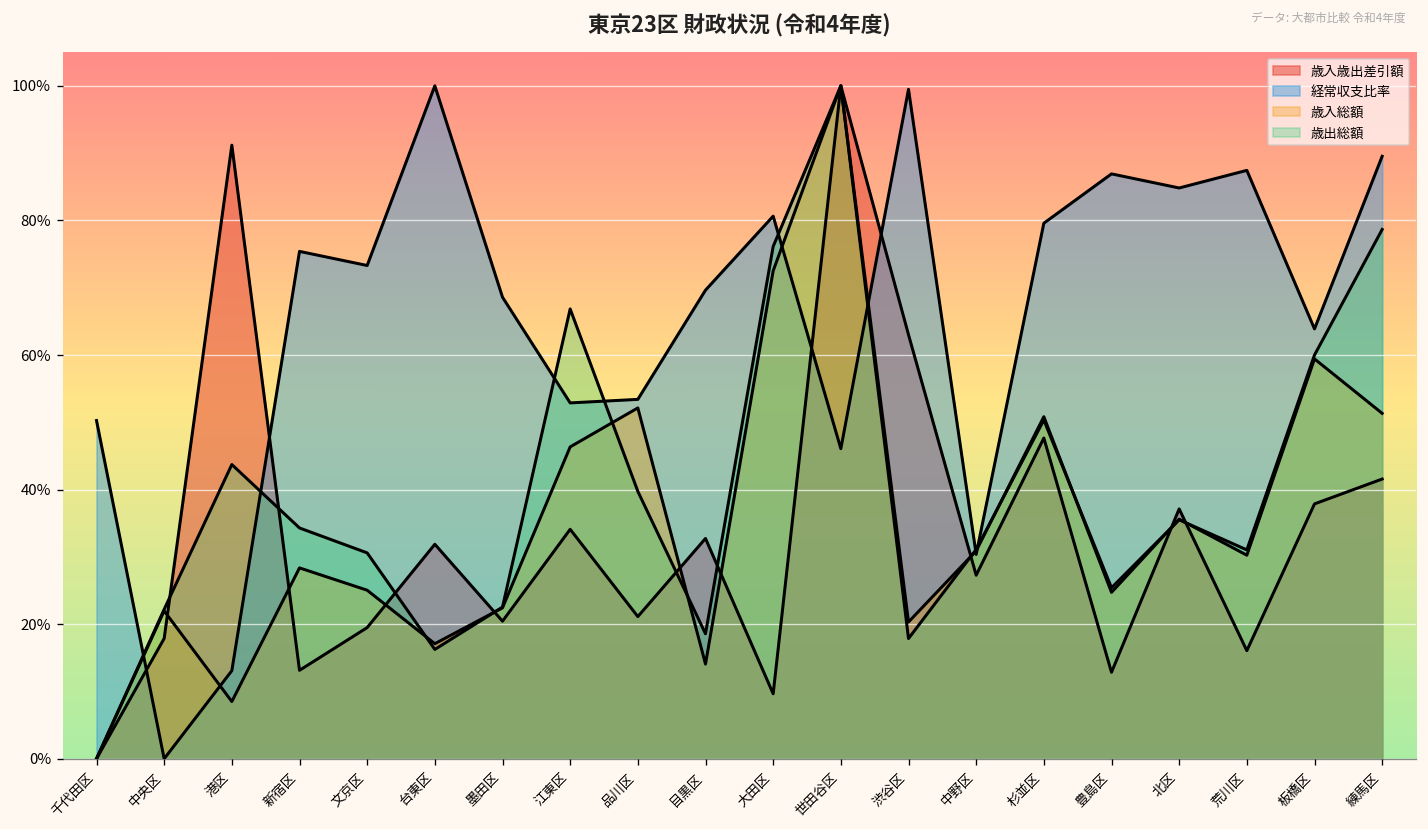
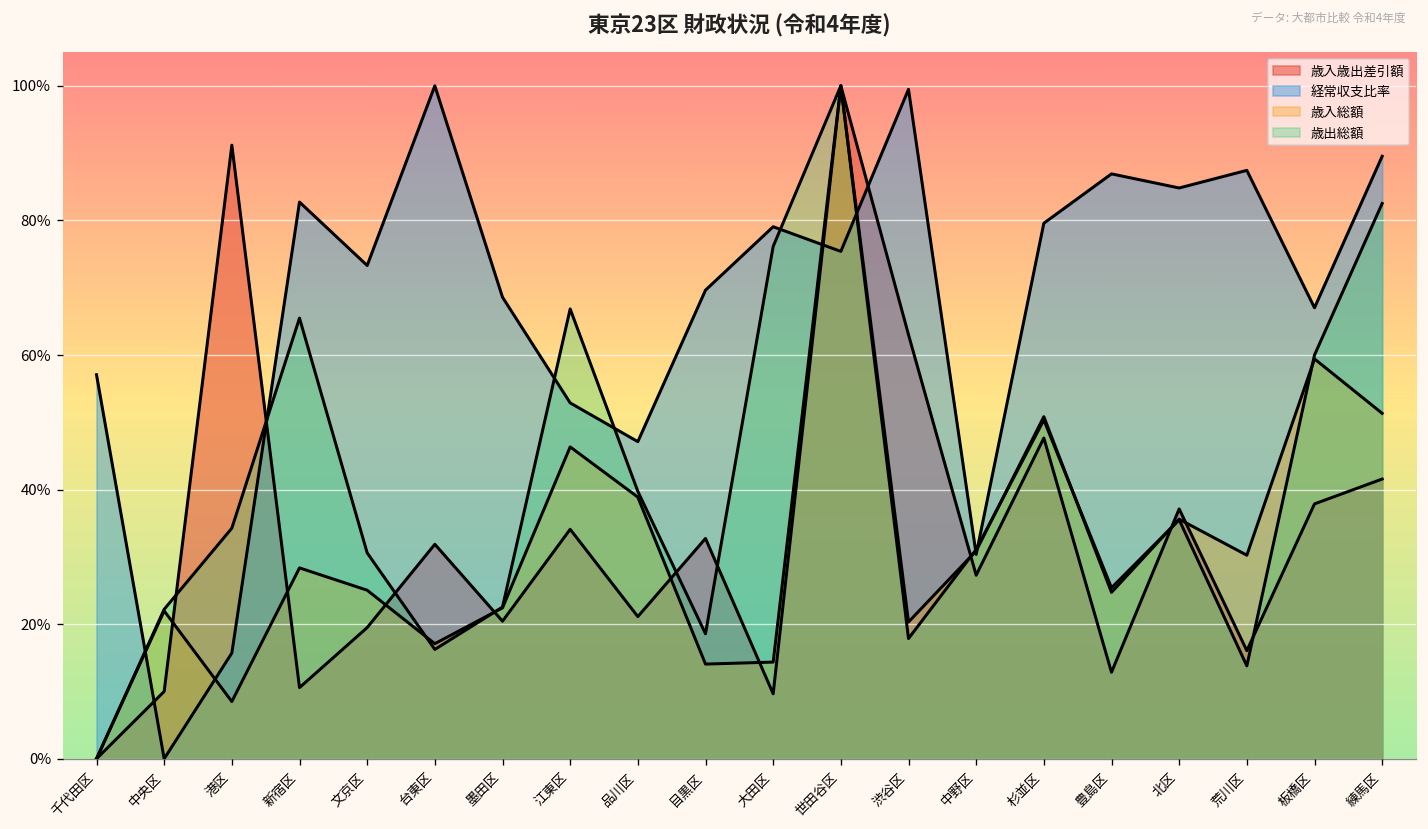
  {
    "歳入歳出差引額": {
-     "中央区": "18%",
+     "中央区": "10%",
      "港区": "91%",
-     "新宿区": "13%",
+     "新宿区": "11%",
      "文京区": "19%",
      "台東区": "32%",
      "墨田区": "20%",
      "江東区": "34%",
      "品川区": "21%",
      "目黒区": "33%",
      "大田区": "10%",
      "渋谷区": "63%",
      "中野区": "27%",
      "杉並区": "48%",
      "豊島区": "13%",
      "北区": "37%",
      "荒川区": "16%",
      "板橋区": "38%",
      "練馬区": "42%"
    },
    "経常収支比率": {
-     "千代田区": "50%",
+     "千代田区": "57%",
      "中央区": "0%",
-     "港区": "13%",
-     "新宿区": "75%",
+     "港区": "16%",
+     "新宿区": "83%",
      "文京区": "73%",
      "台東区": "100%",
      "墨田区": "69%",
      "江東区": "53%",
-     "品川区": "53%",
+     "品川区": "47%",
      "目黒区": "70%",
-     "大田区": "81%",
-     "世田谷区": "46%",
+     "大田区": "79%",
+     "世田谷区": "75%",
      "渋谷区": "99%",
      "中野区": "30%",
      "杉並区": "80%",
      "豊島区": "87%",
      "北区": "85%",
      "荒川区": "87%",
-     "板橋区": "64%",
+     "板橋区": "67%",
      "練馬区": "90%"
    },
    "歳入総額": {
      "港区": "9%",
      "新宿区": "28%",
      "文京区": "25%",
      "台東区": "17%",
      "江東区": "46%",
-     "品川区": "52%",
+     "品川区": "39%",
      "目黒区": "14%",
-     "大田区": "73%",
+     "大田区": "14%",
      "渋谷区": "20%",
      "杉並区": "51%",
      "豊島区": "25%",
      "荒川区": "30%",
      "板橋区": "59%",
      "練馬区": "51%"
    },
    "歳出総額": {
-     "港区": "44%",
-     "新宿区": "34%",
+     "港区": "34%",
+     "新宿区": "65%",
      "文京区": "31%",
      "台東区": "16%",
      "江東区": "67%",
      "品川区": "40%",
      "目黒区": "19%",
      "大田区": "76%",
      "渋谷区": "18%",
      "杉並区": "50%",
      "豊島区": "25%",
-     "荒川区": "31%",
+     "荒川区": "14%",
      "板橋区": "60%",
-     "練馬区": "79%"
+     "練馬区": "83%"
    }
  }
